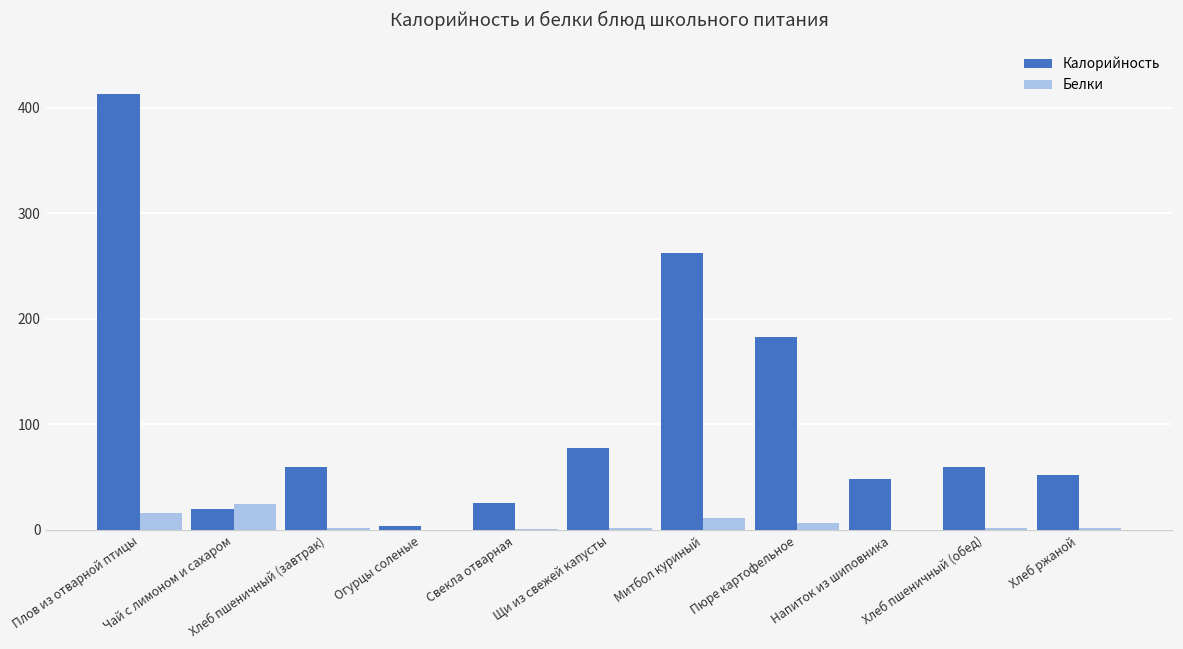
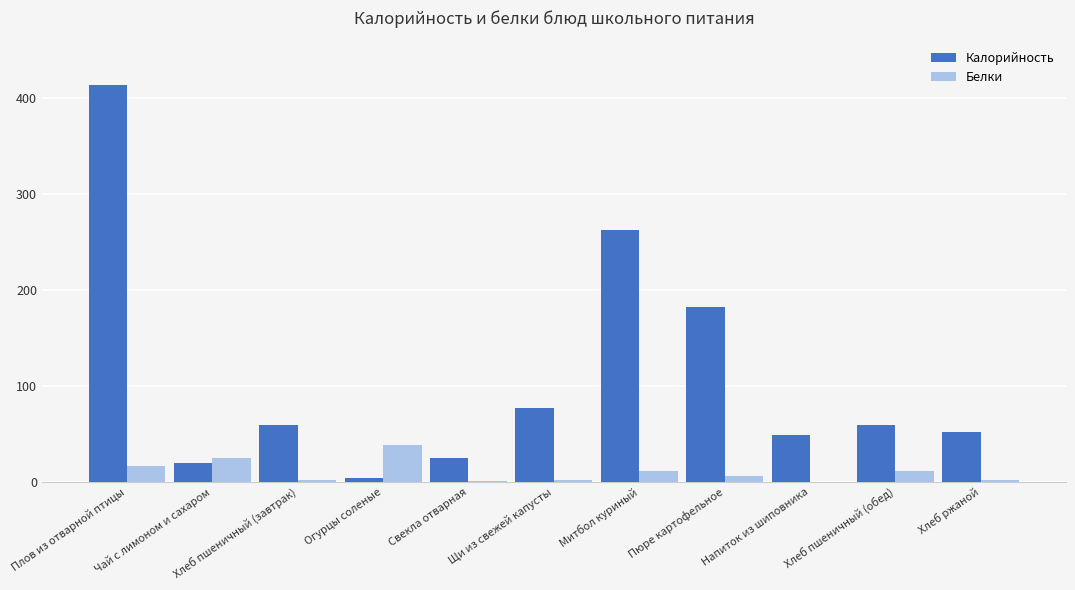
  {
    "Калорийность": {
      "Плов из отварной птицы": 410,
      "Чай с лимоном и сахаром": 20,
      "Хлеб пшеничный (завтрак)": 60,
      "Огурцы соленые": 0,
      "Свекла отварная": 30,
      "Щи из свежей капусты": 80,
      "Митбол куриный": 260,
      "Пюре картофельное": 180,
      "Напиток из шиповника": 50,
      "Хлеб пшеничный (обед)": 60,
      "Хлеб ржаной": 50
    },
    "Белки": {
      "Плов из отварной птицы": 20,
      "Чай с лимоном и сахаром": 20,
-     "Огурцы соленые": 0,
+     "Огурцы соленые": 40,
      "Митбол куриный": 10,
      "Пюре картофельное": 10,
-     "Хлеб пшеничный (обед)": 0
+     "Хлеб пшеничный (обед)": 10
    }
  }
